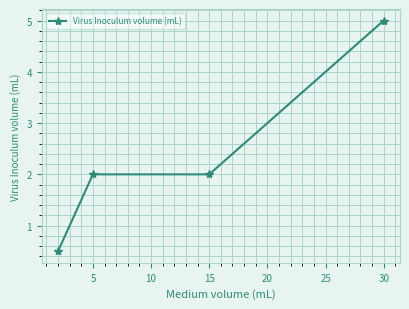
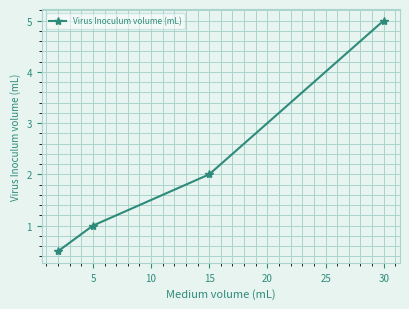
  {
-   "5": 2,
+   "5": 1,
    "15": 2,
    "30": 5
  }
